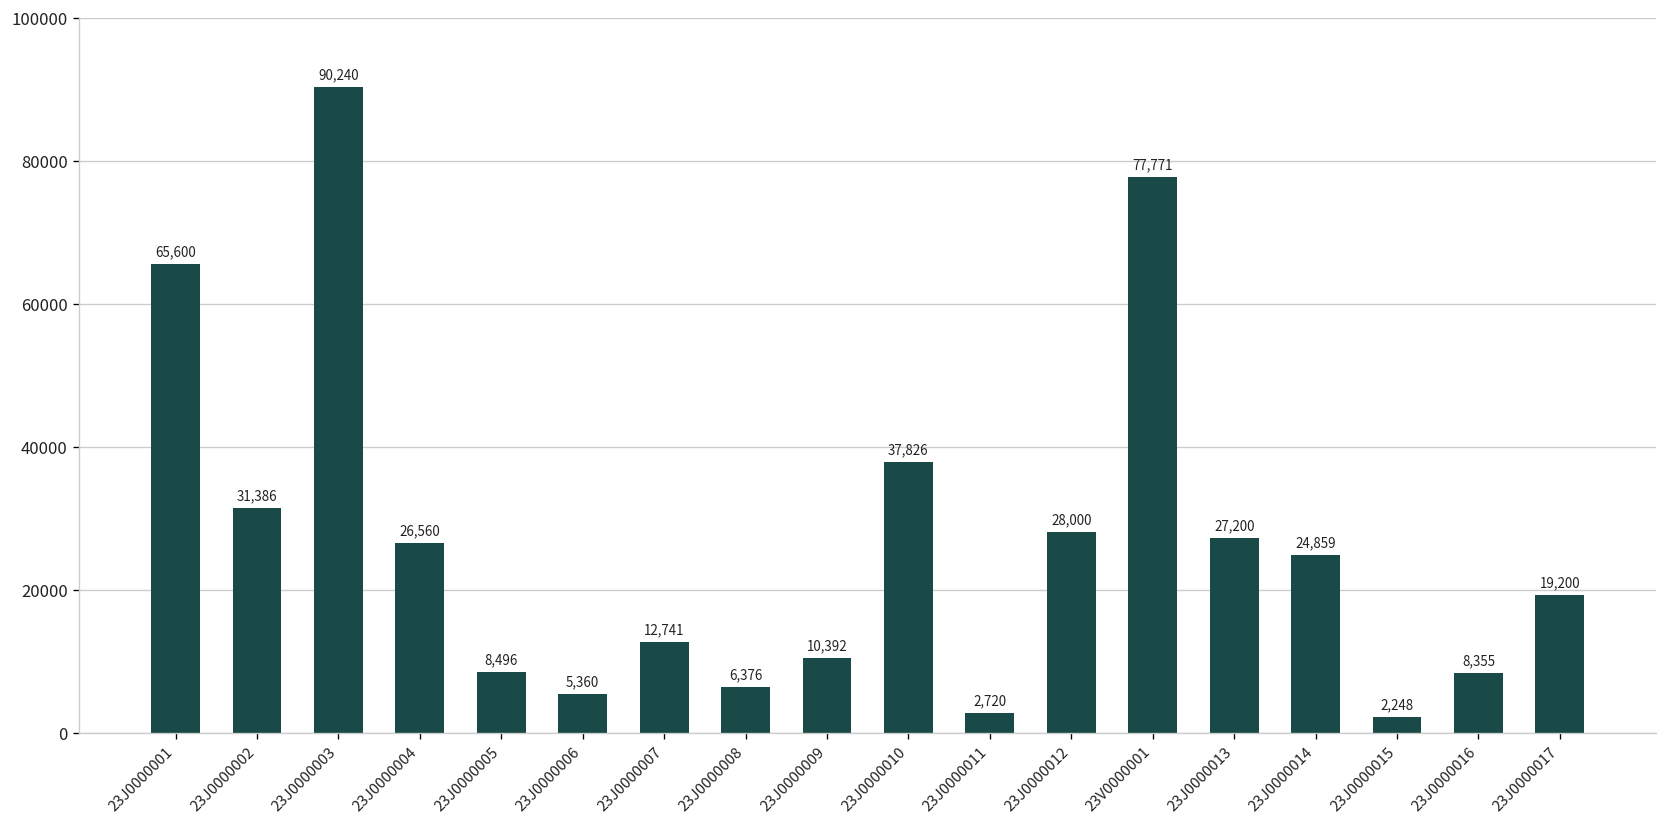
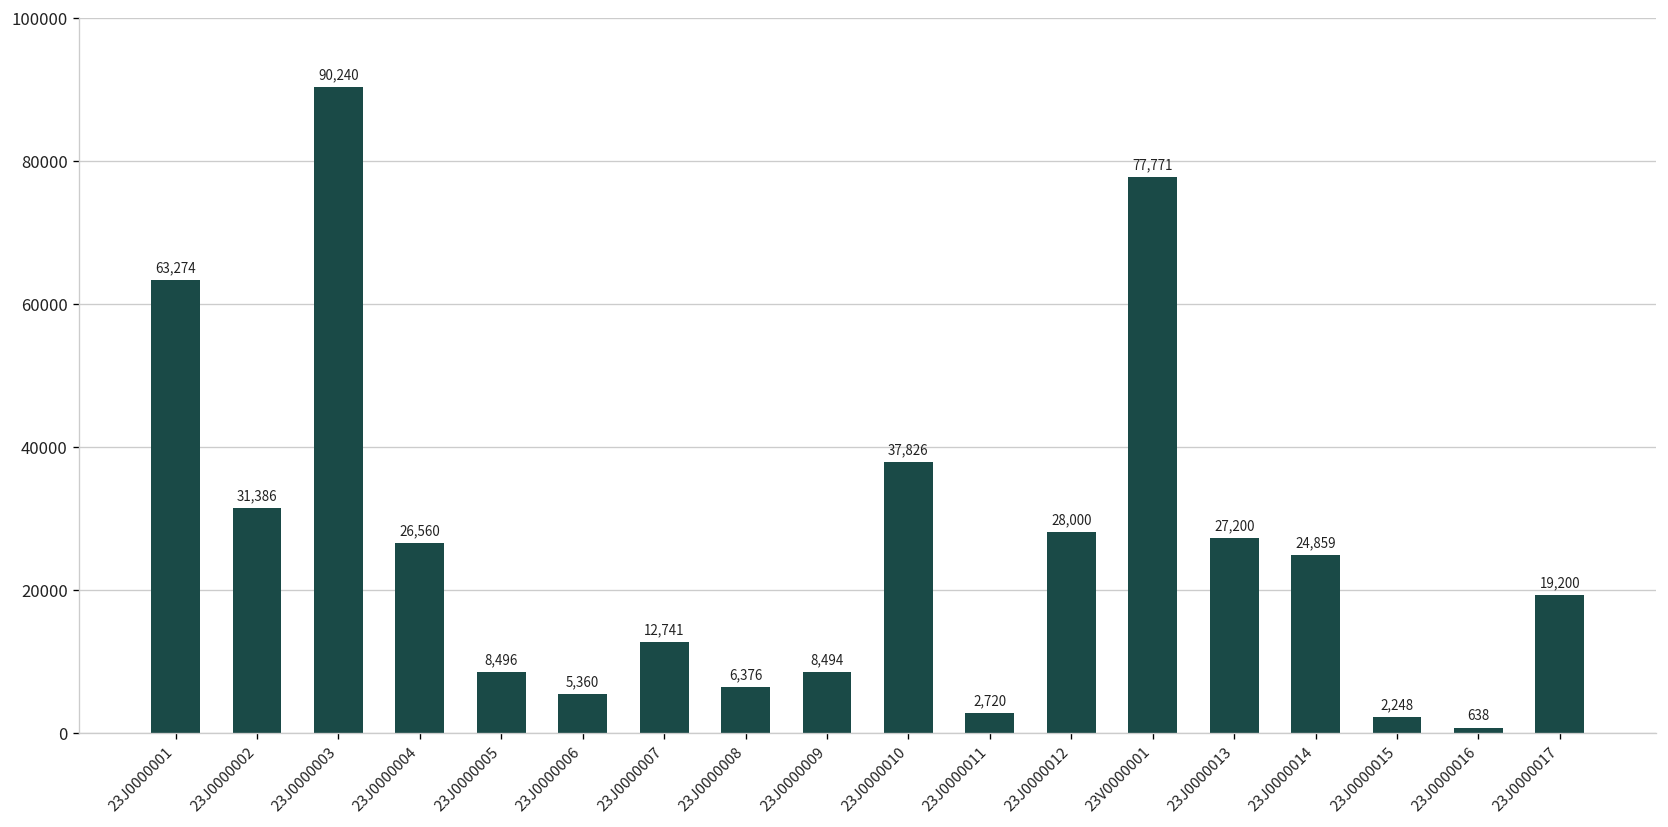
  {
-   "23J0000001": "65,600",
+   "23J0000001": "63,274",
    "23J0000002": "31,386",
    "23J0000003": "90,240",
    "23J0000004": "26,560",
    "23J0000005": "8,496",
    "23J0000006": "5,360",
    "23J0000007": "12,741",
    "23J0000008": "6,376",
-   "23J0000009": "10,392",
+   "23J0000009": "8,494",
    "23J0000010": "37,826",
    "23J0000011": "2,720",
    "23J0000012": "28,000",
    "23V0000001": "77,771",
    "23J0000013": "27,200",
    "23J0000014": "24,859",
    "23J0000015": "2,248",
-   "23J0000016": "8,355",
+   "23J0000016": "638",
    "23J0000017": "19,200"
  }
